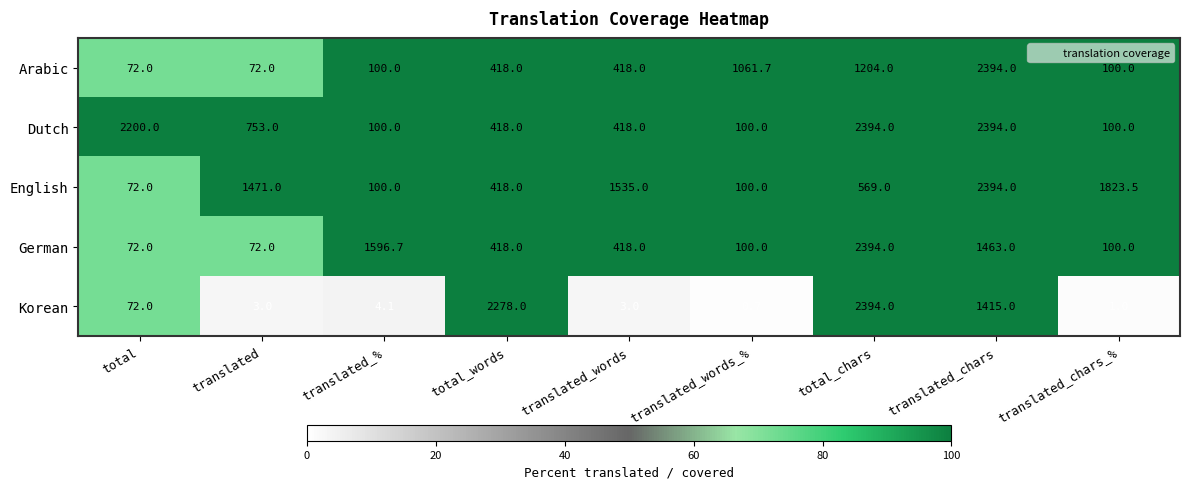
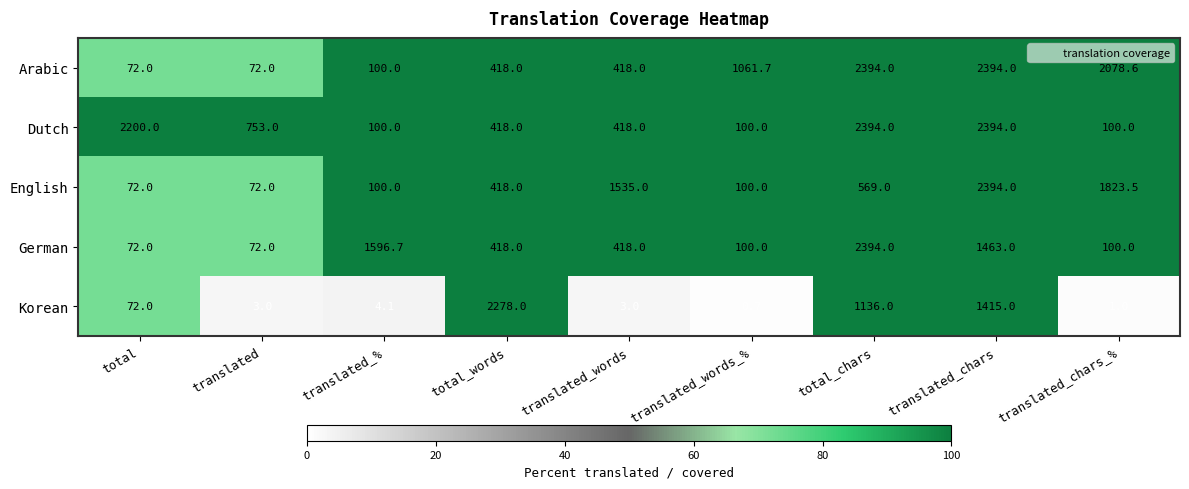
  {
    "Arabic": {
      "total": 72.0,
      "translated": 72.0,
      "translated_%": 100.0,
      "total_words": 418.0,
      "translated_words": 418.0,
      "translated_words_%": 1061.7,
-     "total_chars": 1204.0,
+     "total_chars": 2394.0,
      "translated_chars": 2394.0,
-     "translated_chars_%": 100.0
+     "translated_chars_%": 2078.6
    },
    "Dutch": {
      "total": 2200.0,
      "translated": 753.0,
      "translated_%": 100.0,
      "total_words": 418.0,
      "translated_words": 418.0,
      "translated_words_%": 100.0,
      "total_chars": 2394.0,
      "translated_chars": 2394.0,
      "translated_chars_%": 100.0
    },
    "English": {
      "total": 72.0,
-     "translated": 1471.0,
+     "translated": 72.0,
      "translated_%": 100.0,
      "total_words": 418.0,
      "translated_words": 1535.0,
      "translated_words_%": 100.0,
      "total_chars": 569.0,
      "translated_chars": 2394.0,
      "translated_chars_%": 1823.5
    },
    "German": {
      "total": 72.0,
      "translated": 72.0,
      "translated_%": 1596.7,
      "total_words": 418.0,
      "translated_words": 418.0,
      "translated_words_%": 100.0,
      "total_chars": 2394.0,
      "translated_chars": 1463.0,
      "translated_chars_%": 100.0
    },
    "Korean": {
      "total": 72.0,
      "total_words": 2278.0,
-     "total_chars": 2394.0,
+     "total_chars": 1136.0,
      "translated_chars": 1415.0
    }
  }
